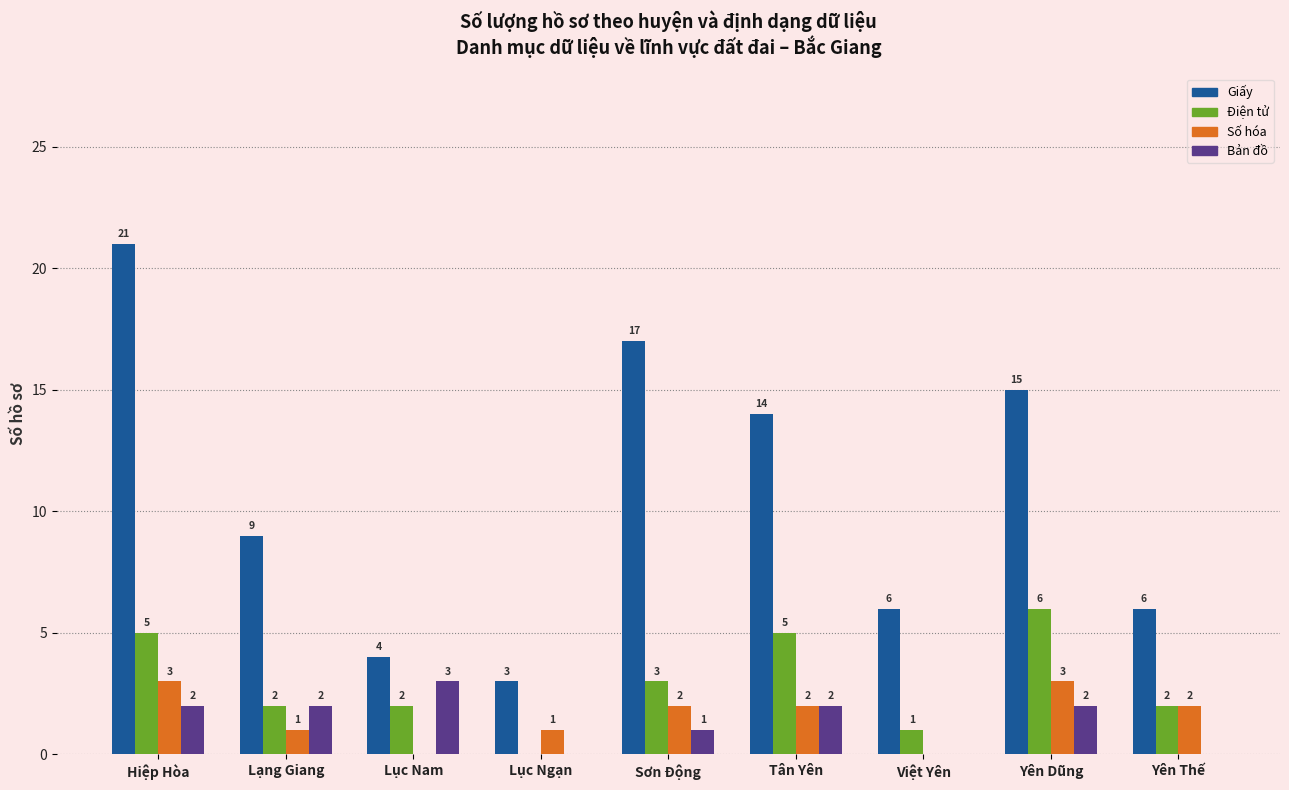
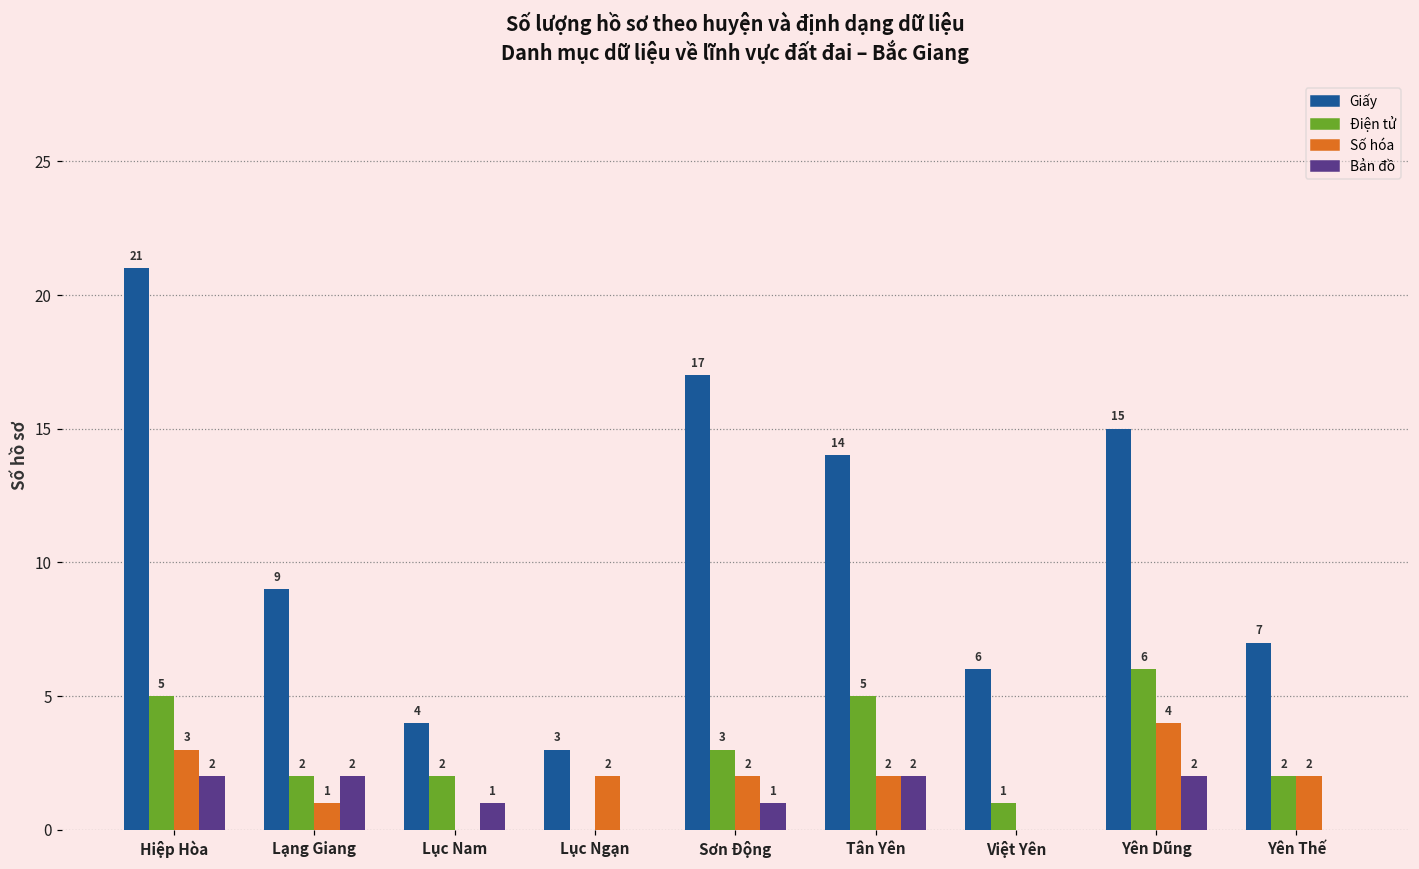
  {
    "Giấy": {
      "Hiệp Hòa": 21,
      "Lạng Giang": 9,
      "Lục Nam": 4,
      "Lục Ngạn": 3,
      "Sơn Động": 17,
      "Tân Yên": 14,
      "Việt Yên": 6,
      "Yên Dũng": 15,
-     "Yên Thế": 6
+     "Yên Thế": 7
    },
    "Điện tử": {
      "Hiệp Hòa": 5,
      "Lạng Giang": 2,
      "Lục Nam": 2,
      "Sơn Động": 3,
      "Tân Yên": 5,
      "Việt Yên": 1,
      "Yên Dũng": 6,
      "Yên Thế": 2
    },
    "Số hóa": {
      "Hiệp Hòa": 3,
      "Lạng Giang": 1,
-     "Lục Ngạn": 1,
+     "Lục Ngạn": 2,
      "Sơn Động": 2,
      "Tân Yên": 2,
-     "Yên Dũng": 3,
+     "Yên Dũng": 4,
      "Yên Thế": 2
    },
    "Bản đồ": {
      "Hiệp Hòa": 2,
      "Lạng Giang": 2,
-     "Lục Nam": 3,
+     "Lục Nam": 1,
      "Sơn Động": 1,
      "Tân Yên": 2,
      "Yên Dũng": 2
    }
  }
